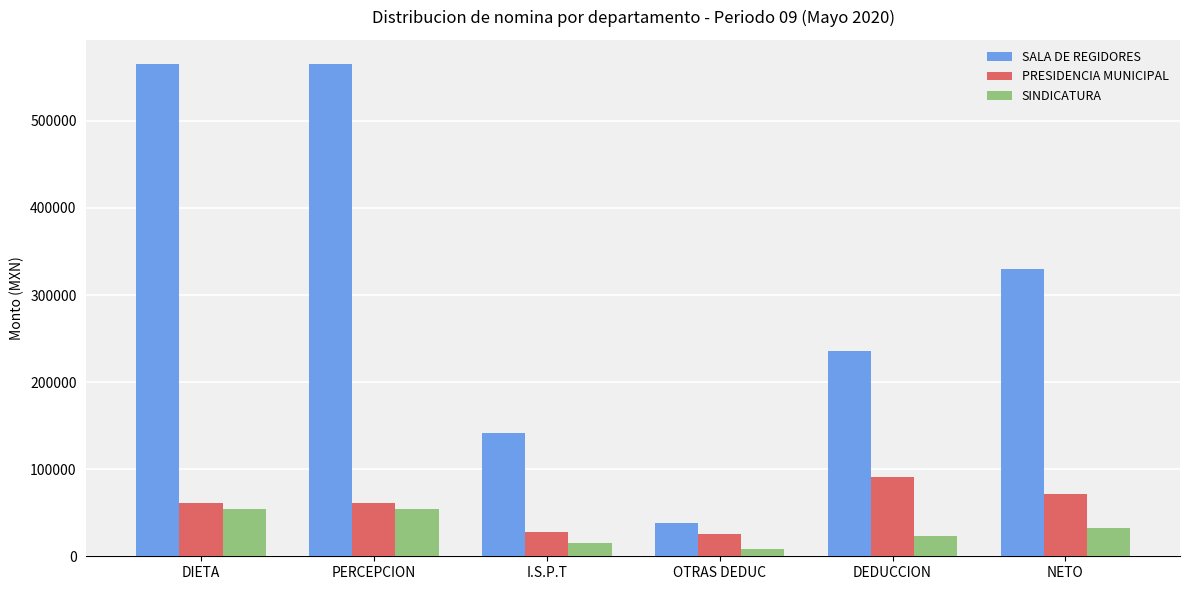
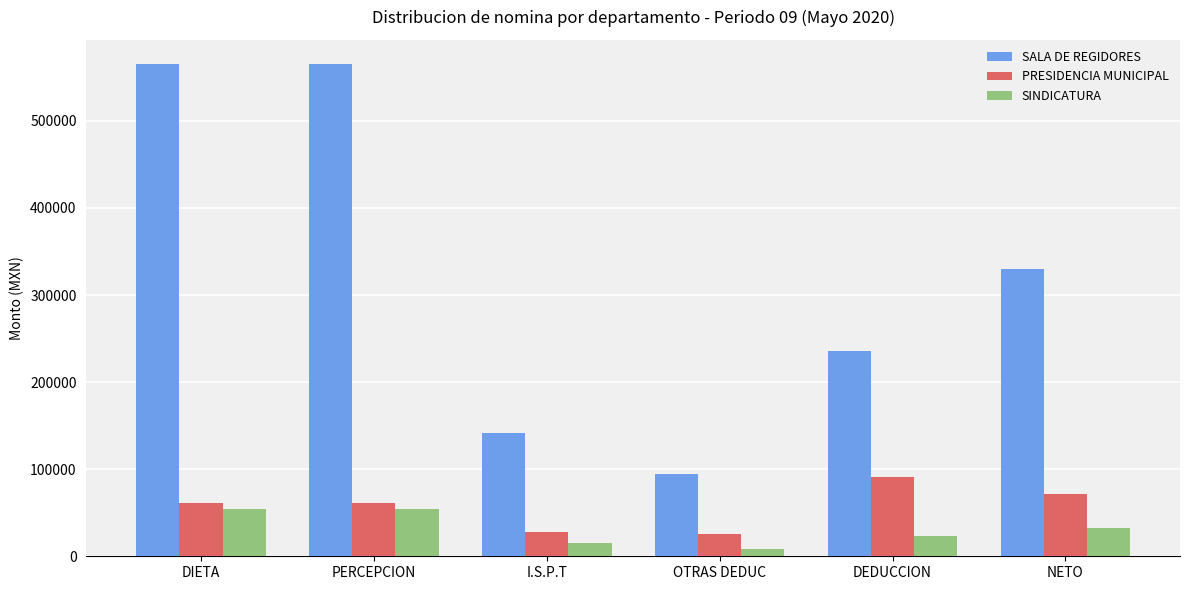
  {
    "SALA DE REGIDORES": {
      "DIETA": 560000,
      "PERCEPCION": 560000,
      "I.S.P.T": 140000,
-     "OTRAS DEDUC": 40000,
+     "OTRAS DEDUC": 90000,
      "DEDUCCION": 240000,
      "NETO": 330000
    },
    "PRESIDENCIA MUNICIPAL": {
      "DIETA": 60000,
      "PERCEPCION": 60000,
      "I.S.P.T": 30000,
      "OTRAS DEDUC": 30000,
      "DEDUCCION": 90000,
      "NETO": 70000
    },
    "SINDICATURA": {
      "DIETA": 50000,
      "PERCEPCION": 50000,
      "I.S.P.T": 10000,
      "OTRAS DEDUC": 10000,
      "DEDUCCION": 20000,
      "NETO": 30000
    }
  }
